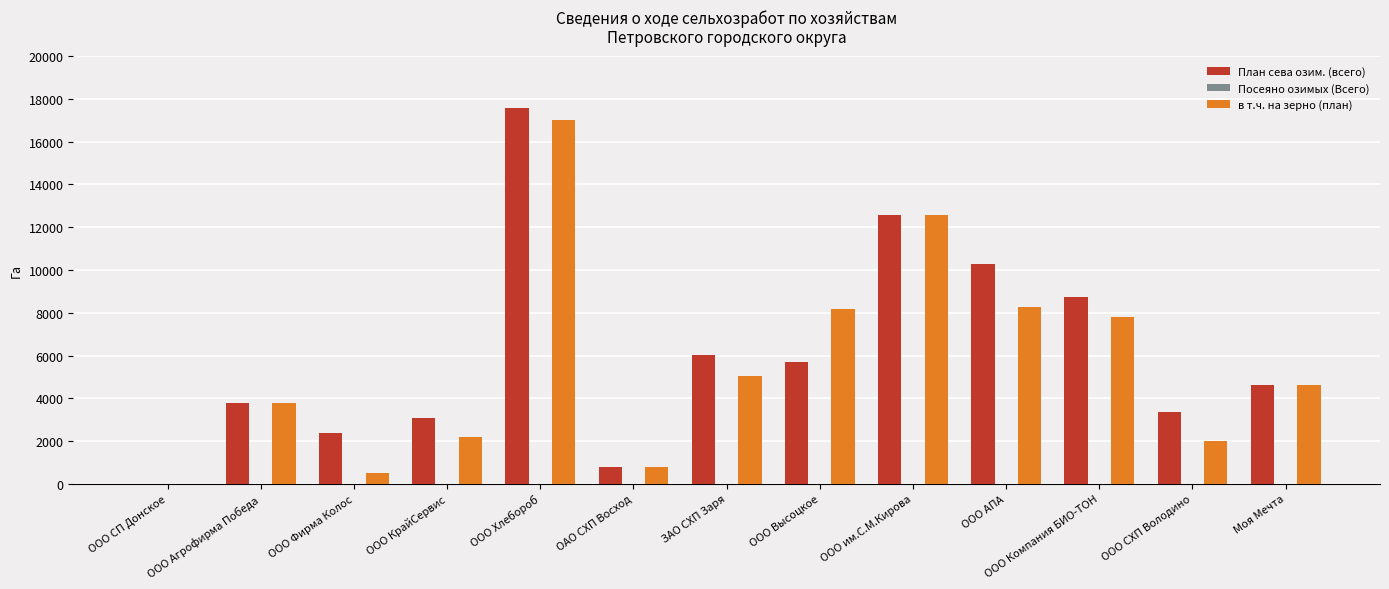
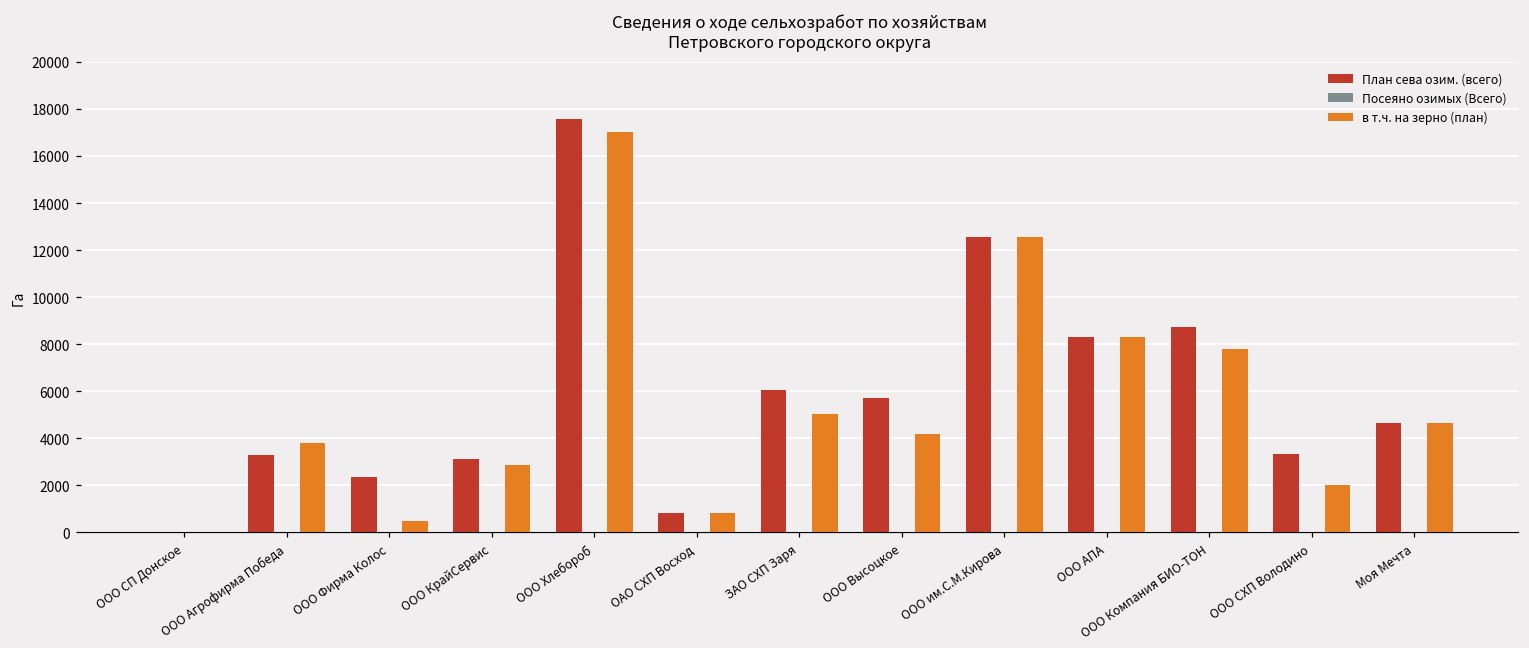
  {
    "План сева озим. (всего)": {
      "ООО СП Донское": 0,
-     "ООО Агрофирма Победа": 3800,
+     "ООО Агрофирма Победа": 3300,
      "ООО Фирма Колос": 2400,
      "ООО КрайСервис": 3100,
      "ООО Хлебороб": 17600,
      "ОАО СХП Восход": 800,
      "ЗАО СХП Заря": 6000,
      "ООО Высоцкое": 5700,
      "ООО им.С.М.Кирова": 12600,
-     "ООО АПА": 10300,
+     "ООО АПА": 8300,
      "ООО Компания БИО-ТОН": 8700,
      "ООО СХП Володино": 3300,
      "Моя Мечта": 4600
    },
    "Посеяно озимых (Всего)": {
      "ООО СП Донское": 0,
      "ООО Агрофирма Победа": 0,
      "ООО Фирма Колос": 0,
      "ООО КрайСервис": 0,
      "ООО Хлебороб": 0,
      "ОАО СХП Восход": 0,
      "ЗАО СХП Заря": 0,
      "ООО Высоцкое": 0,
      "ООО им.С.М.Кирова": 0,
      "ООО АПА": 0,
      "ООО Компания БИО-ТОН": 0,
      "ООО СХП Володино": 0,
      "Моя Мечта": 0
    },
    "в т.ч. на зерно (план)": {
      "ООО СП Донское": 0,
      "ООО Агрофирма Победа": 3800,
      "ООО Фирма Колос": 500,
-     "ООО КрайСервис": 2200,
+     "ООО КрайСервис": 2900,
      "ООО Хлебороб": 17000,
      "ОАО СХП Восход": 800,
      "ЗАО СХП Заря": 5000,
-     "ООО Высоцкое": 8200,
+     "ООО Высоцкое": 4200,
      "ООО им.С.М.Кирова": 12600,
      "ООО АПА": 8300,
      "ООО Компания БИО-ТОН": 7800,
      "ООО СХП Володино": 2000,
      "Моя Мечта": 4600
    }
  }
